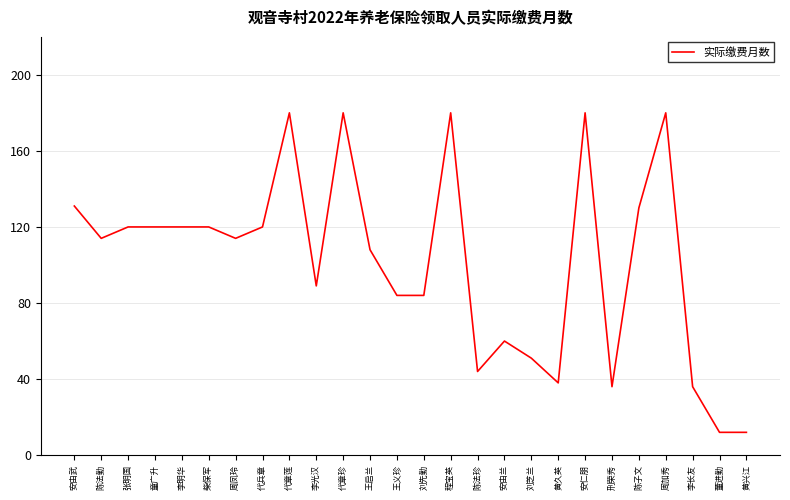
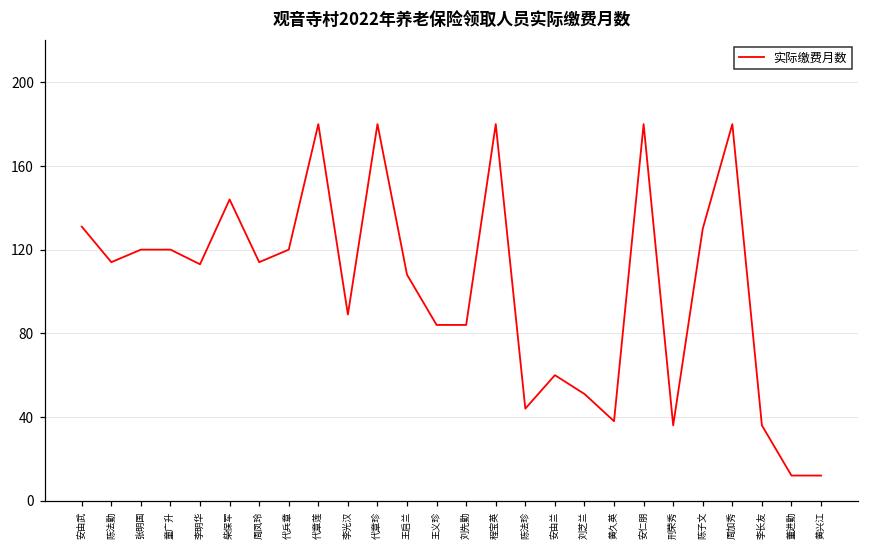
  {
    "安由武": 131,
    "陈法勤": 114,
    "张明国": 120,
    "童广升": 120,
-   "李明华": 120,
-   "柴保军": 120,
+   "李明华": 113,
+   "柴保军": 144,
    "周凤玲": 114,
    "代兵章": 120,
    "代章莲": 180,
    "李光汉": 89,
    "代章珍": 180,
    "王启兰": 108,
    "王义珍": 84,
    "刘先勤": 84,
    "程宝英": 180,
    "陈法珍": 44,
    "安由兰": 60,
    "刘芝兰": 51,
    "黄久英": 38,
    "安仁朋": 180,
    "刑荣秀": 36,
    "陈子文": 130,
    "周加秀": 180,
    "李长友": 36,
    "董进勤": 12,
    "黄兴江": 12
  }
